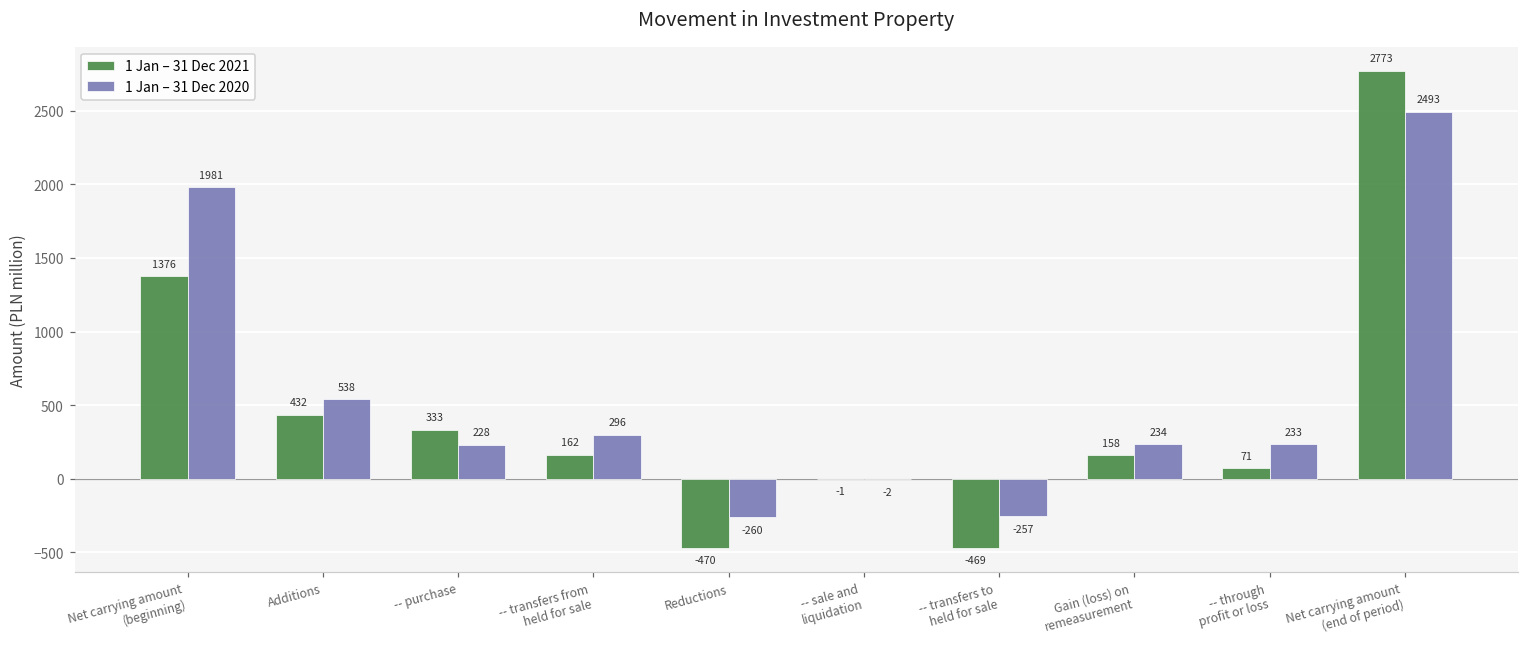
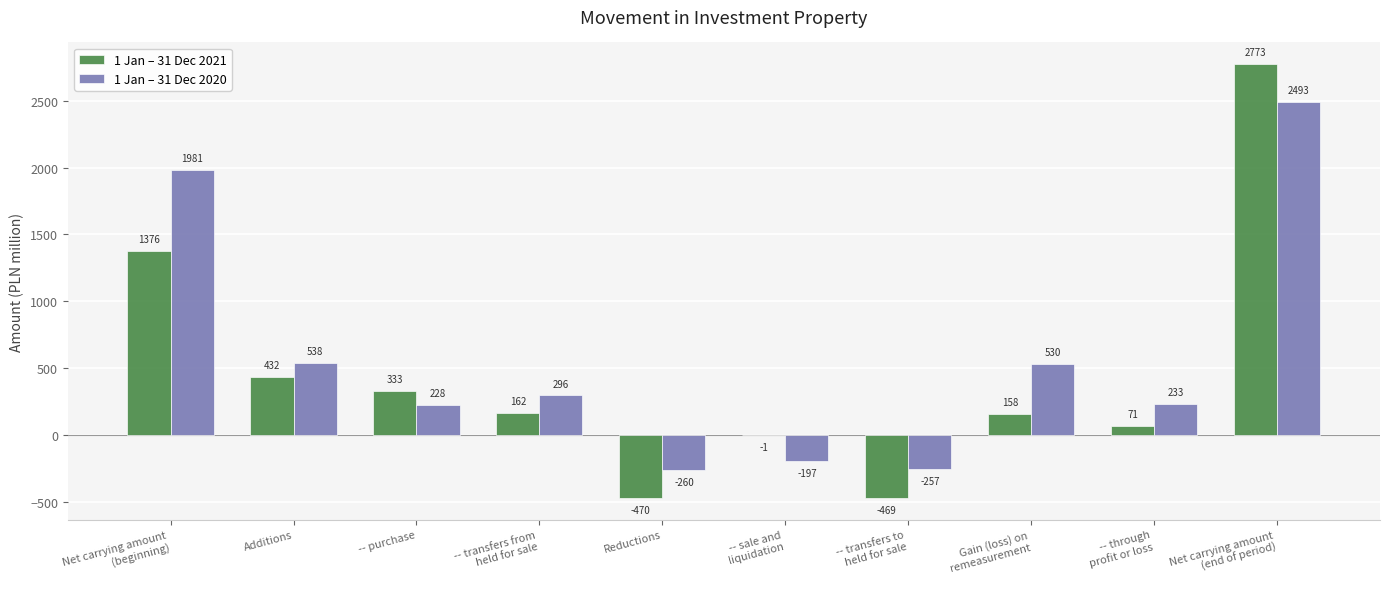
  {
    "1 Jan – 31 Dec 2021": {
      "Net carrying amount (beginning)": 1376,
      "Additions": 432,
      "-- purchase": 333,
      "-- transfers from held for sale": 162,
      "Reductions": -470,
      "-- sale and liquidation": -1,
      "-- transfers to held for sale": -469,
      "Gain (loss) on remeasurement": 158,
      "-- through profit or loss": 71,
      "Net carrying amount (end of period)": 2773
    },
    "1 Jan – 31 Dec 2020": {
      "Net carrying amount (beginning)": 1981,
      "Additions": 538,
      "-- purchase": 228,
      "-- transfers from held for sale": 296,
      "Reductions": -260,
-     "-- sale and liquidation": -2,
+     "-- sale and liquidation": -197,
      "-- transfers to held for sale": -257,
-     "Gain (loss) on remeasurement": 234,
+     "Gain (loss) on remeasurement": 530,
      "-- through profit or loss": 233,
      "Net carrying amount (end of period)": 2493
    }
  }
